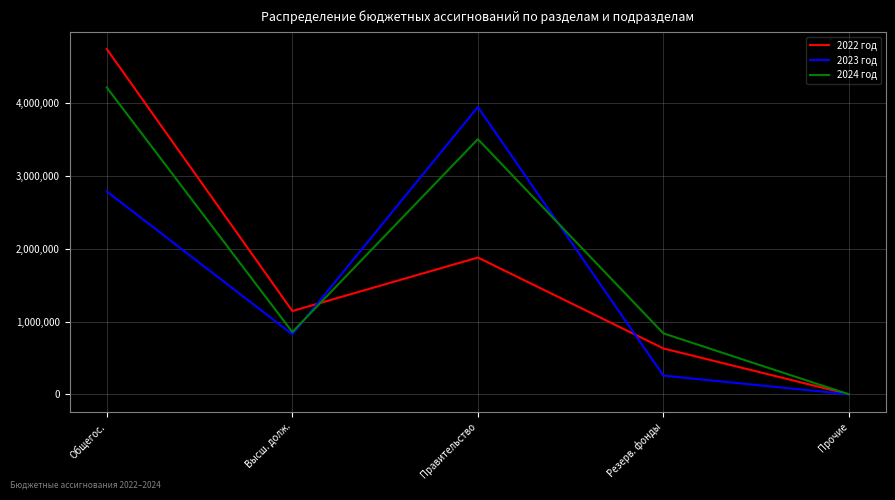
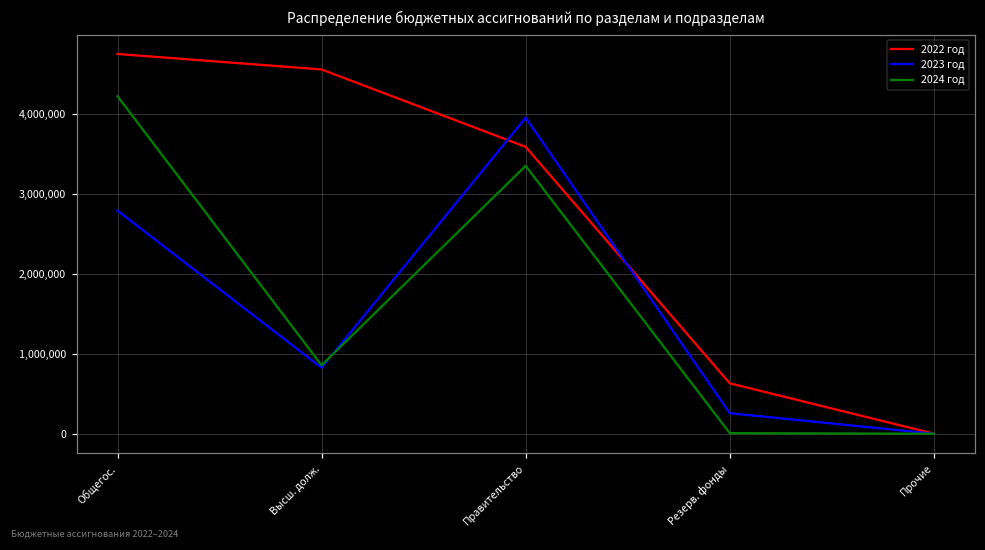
  {
    "2022 год": {
      "Общегос.": "4,700,000",
-     "Высш. долж.": "1,100,000",
-     "Правительство": "1,900,000",
+     "Высш. долж.": "4,600,000",
+     "Правительство": "3,600,000",
      "Резерв. фонды": "600,000"
    },
    "2023 год": {
      "Общегос.": "2,800,000",
      "Правительство": "3,900,000",
      "Резерв. фонды": "300,000"
    },
    "2024 год": {
      "Общегос.": "4,200,000",
-     "Правительство": "3,500,000",
-     "Резерв. фонды": "800,000"
+     "Правительство": "3,300,000",
+     "Резерв. фонды": "0"
    }
  }
